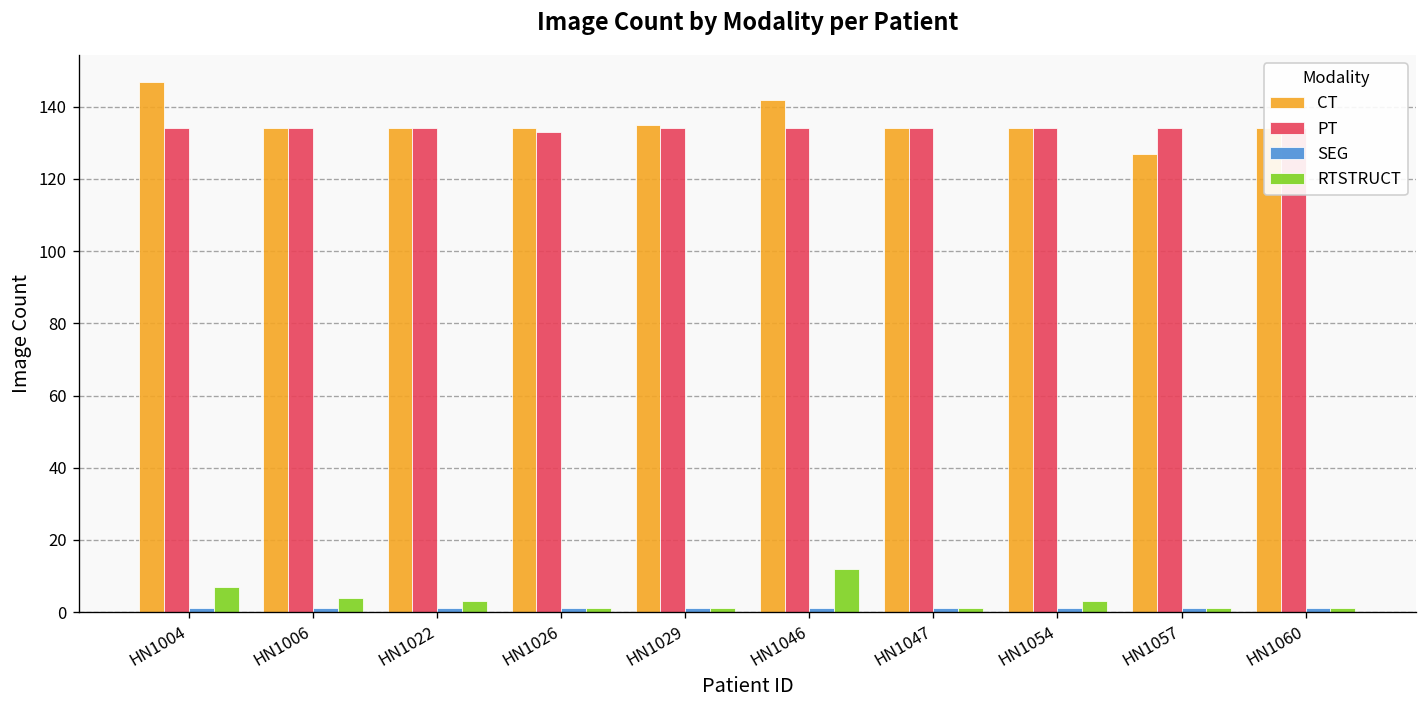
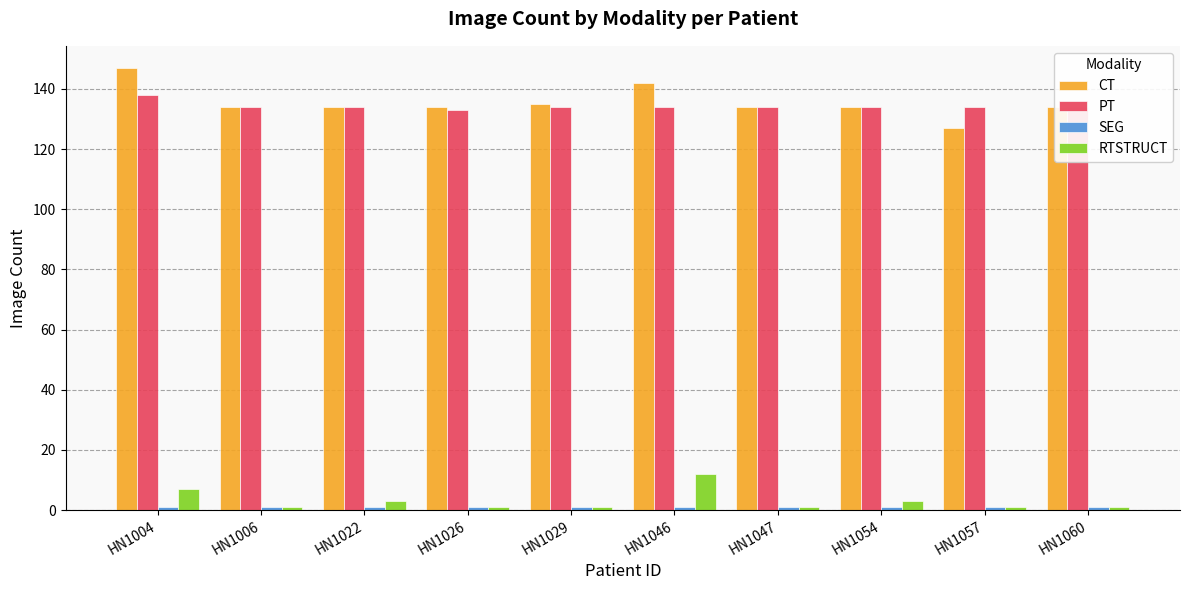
  {
    "CT": {
      "HN1004": 147,
      "HN1006": 134,
      "HN1022": 134,
      "HN1026": 134,
      "HN1029": 135,
      "HN1046": 142,
      "HN1047": 134,
      "HN1054": 134,
      "HN1057": 127
    },
    "PT": {
-     "HN1004": 134,
+     "HN1004": 138,
      "HN1006": 134,
      "HN1022": 134,
      "HN1026": 133,
      "HN1029": 134,
      "HN1046": 134,
      "HN1047": 134,
      "HN1054": 134,
      "HN1057": 134
    },
    "SEG": {
      "HN1004": 1,
      "HN1006": 1,
      "HN1022": 1,
      "HN1026": 1,
      "HN1029": 1,
      "HN1046": 1,
      "HN1047": 1,
      "HN1054": 1,
      "HN1057": 1,
      "HN1060": 1
    },
    "RTSTRUCT": {
      "HN1004": 7,
-     "HN1006": 4,
+     "HN1006": 1,
      "HN1022": 3,
      "HN1026": 1,
      "HN1029": 1,
      "HN1046": 12,
      "HN1047": 1,
      "HN1054": 3,
      "HN1057": 1,
      "HN1060": 1
    }
  }
